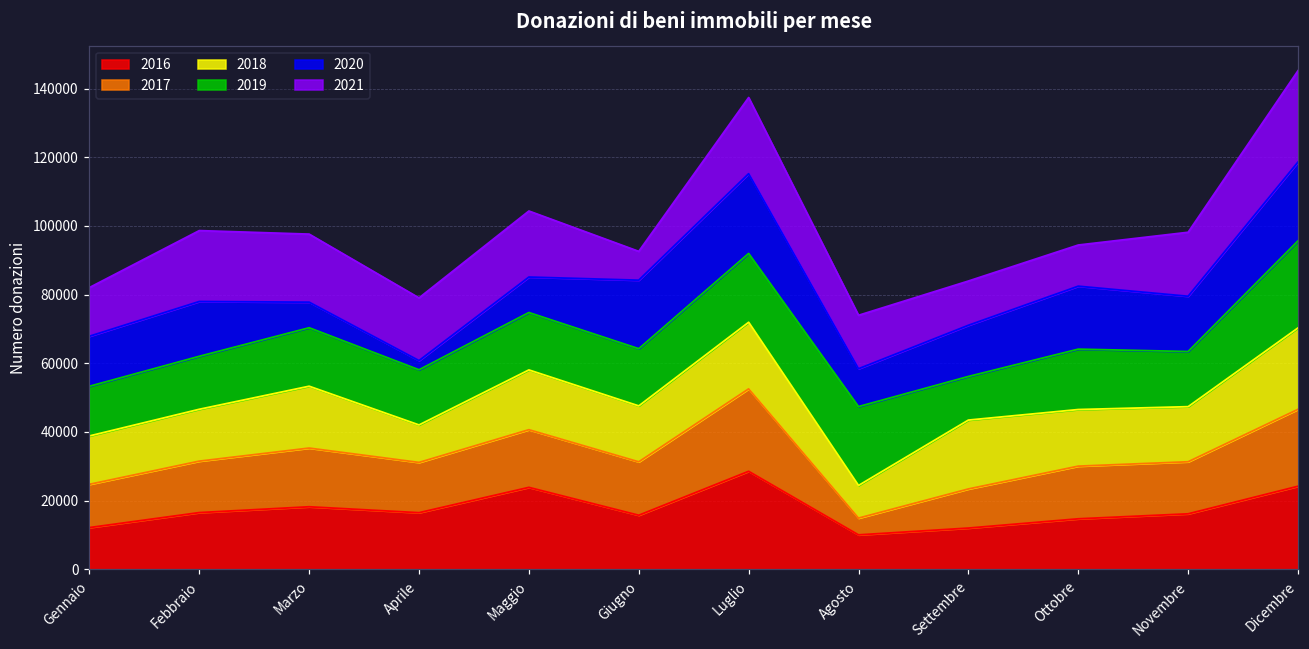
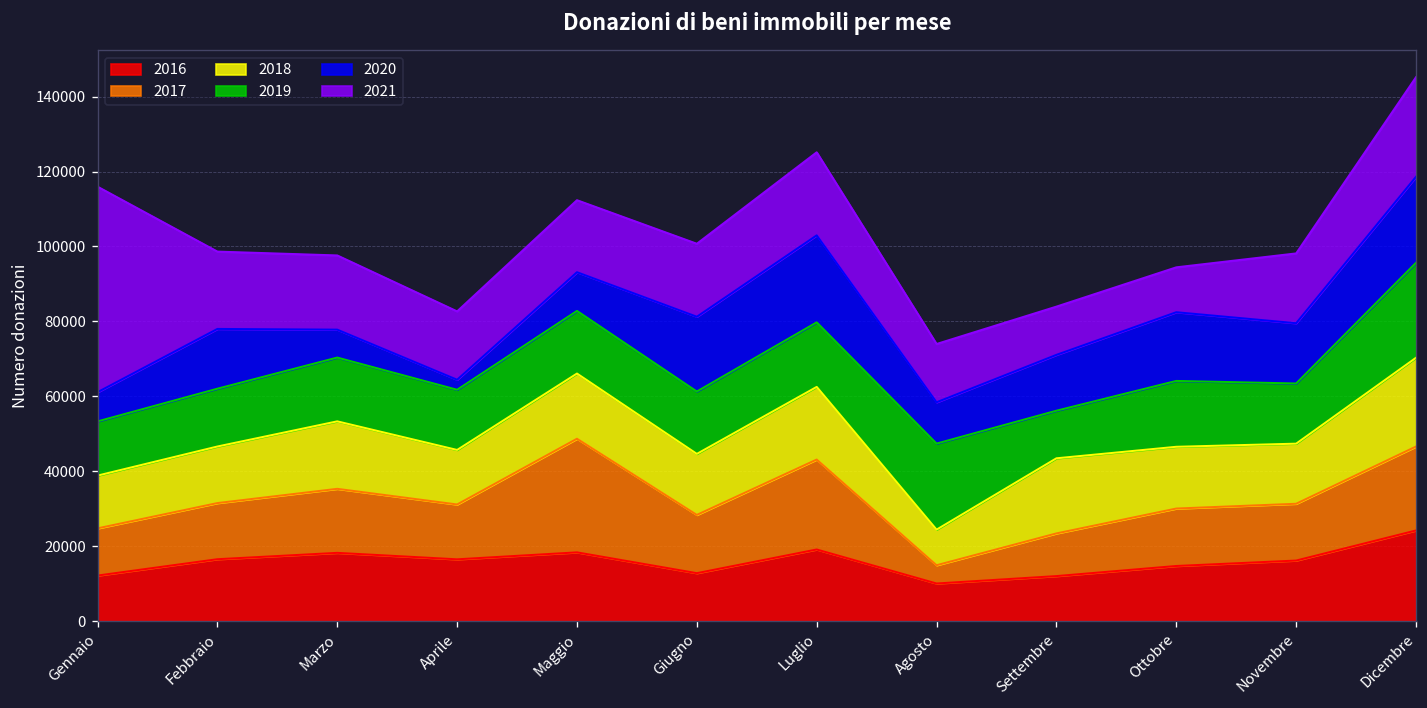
  {
    "2016": {
      "Gennaio": 12000,
      "Febbraio": 17000,
      "Marzo": 18000,
      "Aprile": 16000,
-     "Maggio": 24000,
-     "Giugno": 16000,
-     "Luglio": 29000,
+     "Maggio": 18000,
+     "Giugno": 13000,
+     "Luglio": 19000,
      "Agosto": 10000,
      "Settembre": 12000,
      "Ottobre": 15000,
      "Novembre": 16000,
      "Dicembre": 24000
    },
    "2017": {
      "Gennaio": 13000,
      "Febbraio": 15000,
      "Marzo": 17000,
      "Aprile": 15000,
-     "Maggio": 17000,
+     "Maggio": 30000,
      "Giugno": 16000,
      "Luglio": 24000,
      "Agosto": 5000,
      "Settembre": 11000,
      "Ottobre": 15000,
      "Novembre": 15000,
      "Dicembre": 22000
    },
    "2018": {
      "Gennaio": 14000,
      "Febbraio": 15000,
      "Marzo": 18000,
-     "Aprile": 11000,
+     "Aprile": 15000,
      "Maggio": 17000,
      "Giugno": 16000,
      "Luglio": 19000,
      "Agosto": 10000,
      "Settembre": 20000,
      "Ottobre": 16000,
      "Novembre": 16000,
      "Dicembre": 24000
    },
    "2019": {
      "Gennaio": 14000,
      "Febbraio": 15000,
      "Marzo": 17000,
      "Aprile": 16000,
      "Maggio": 17000,
      "Giugno": 17000,
-     "Luglio": 20000,
+     "Luglio": 17000,
      "Agosto": 23000,
      "Settembre": 13000,
      "Ottobre": 18000,
      "Novembre": 16000,
      "Dicembre": 25000
    },
    "2020": {
-     "Gennaio": 15000,
+     "Gennaio": 8000,
      "Febbraio": 16000,
      "Marzo": 7000,
      "Aprile": 3000,
      "Maggio": 10000,
      "Giugno": 20000,
      "Luglio": 23000,
      "Agosto": 11000,
      "Settembre": 15000,
      "Ottobre": 18000,
      "Novembre": 16000,
      "Dicembre": 23000
    },
    "2021": {
-     "Gennaio": 14000,
+     "Gennaio": 55000,
      "Febbraio": 21000,
      "Marzo": 20000,
      "Aprile": 18000,
      "Maggio": 19000,
-     "Giugno": 8000,
+     "Giugno": 19000,
      "Luglio": 22000,
      "Agosto": 16000,
      "Settembre": 13000,
      "Ottobre": 12000,
      "Novembre": 19000,
      "Dicembre": 27000
    }
  }
